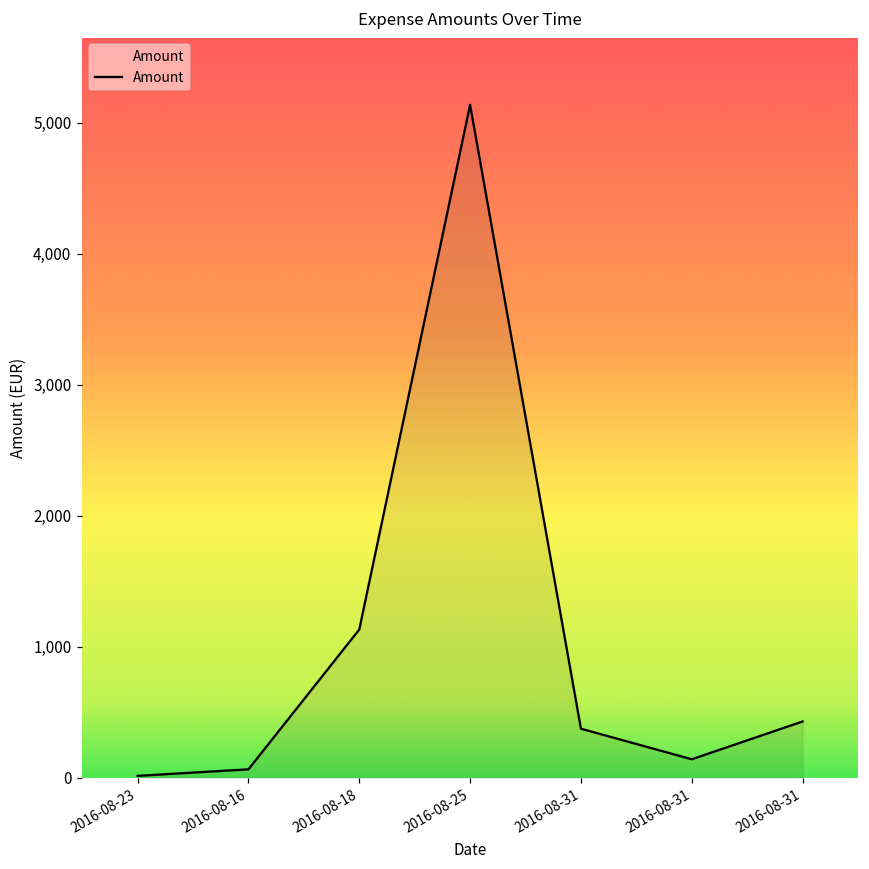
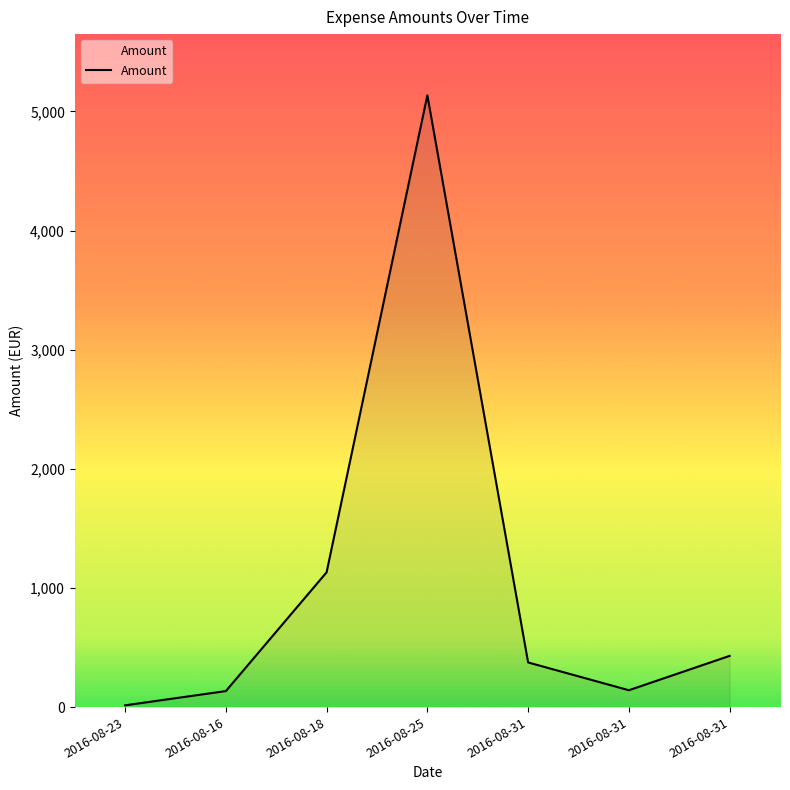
  {
    "2016-08-23": "10",
-   "2016-08-16": "60",
+   "2016-08-16": "130",
    "2016-08-18": "1,130",
    "2016-08-25": "5,140"
  }
